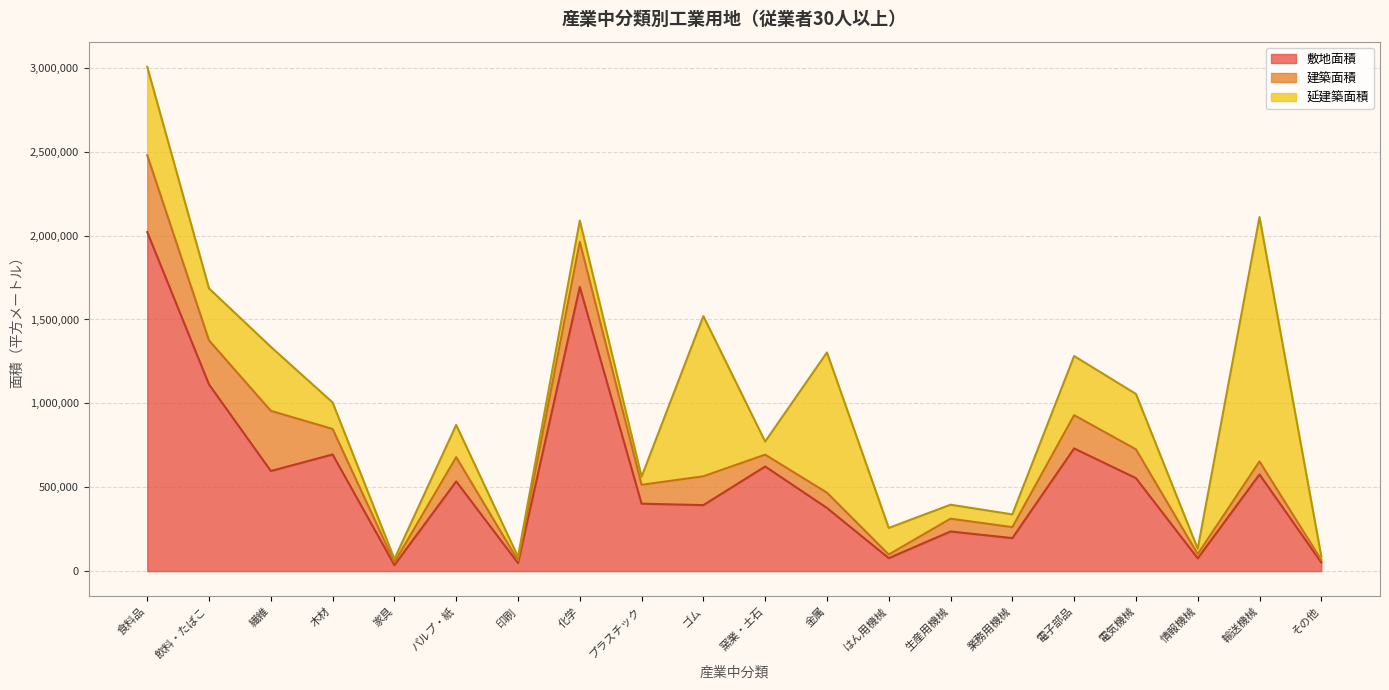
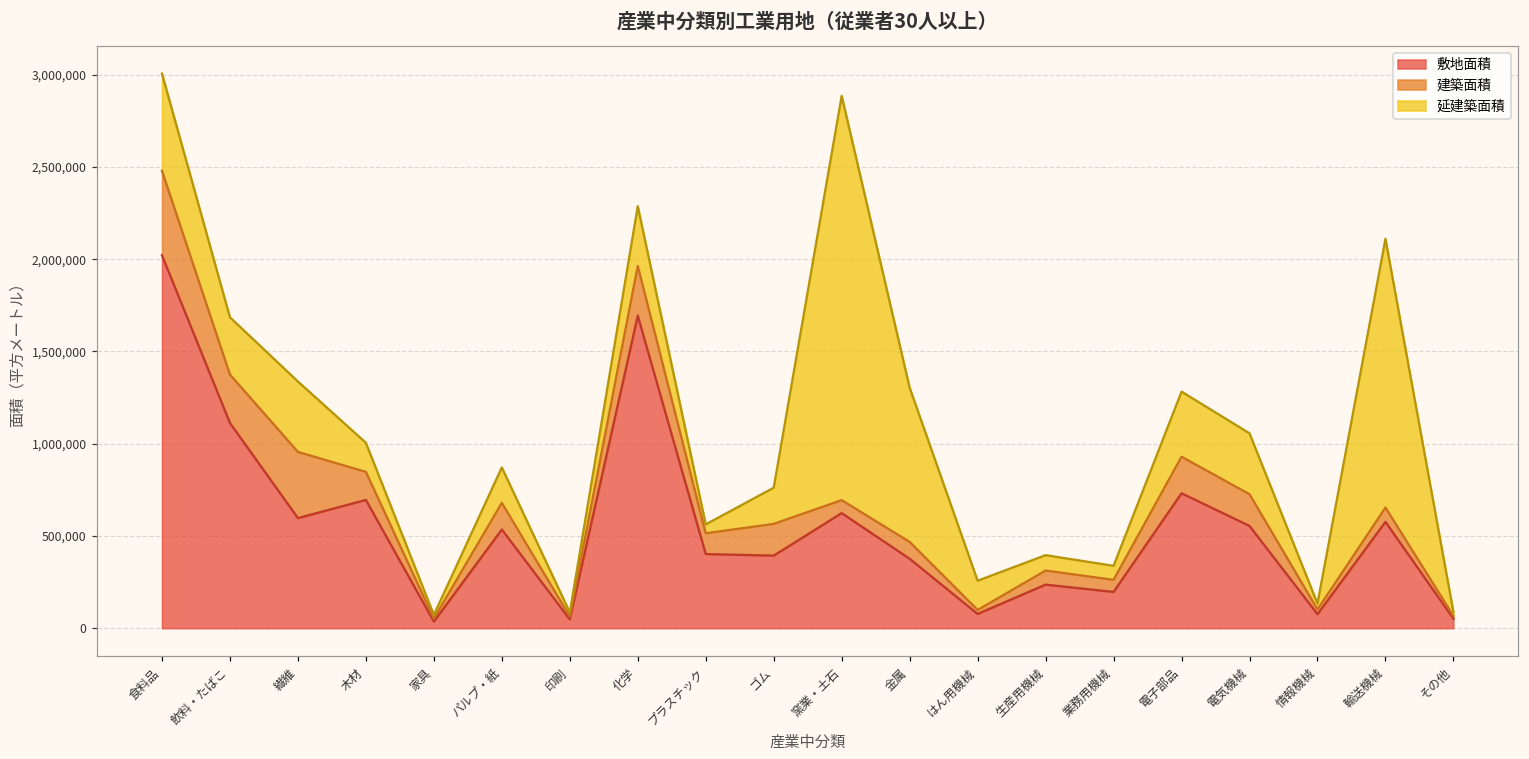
  {
    "延建築面積": {
      "食料品": "530,000",
      "飲料・たばこ": "310,000",
      "繊維": "380,000",
      "木材": "160,000",
      "家具": "20,000",
      "パルプ・紙": "190,000",
      "印刷": "20,000",
-     "化学": "130,000",
+     "化学": "320,000",
      "プラスチック": "50,000",
-     "ゴム": "950,000",
-     "窯業・土石": "80,000",
+     "ゴム": "200,000",
+     "窯業・土石": "2,190,000",
      "金属": "840,000",
      "はん用機械": "160,000",
      "生産用機械": "80,000",
      "業務用機械": "80,000",
      "電子部品": "350,000",
      "電気機械": "330,000",
      "情報機械": "30,000",
      "輸送機械": "1,460,000",
      "その他": "20,000"
    }
  }
